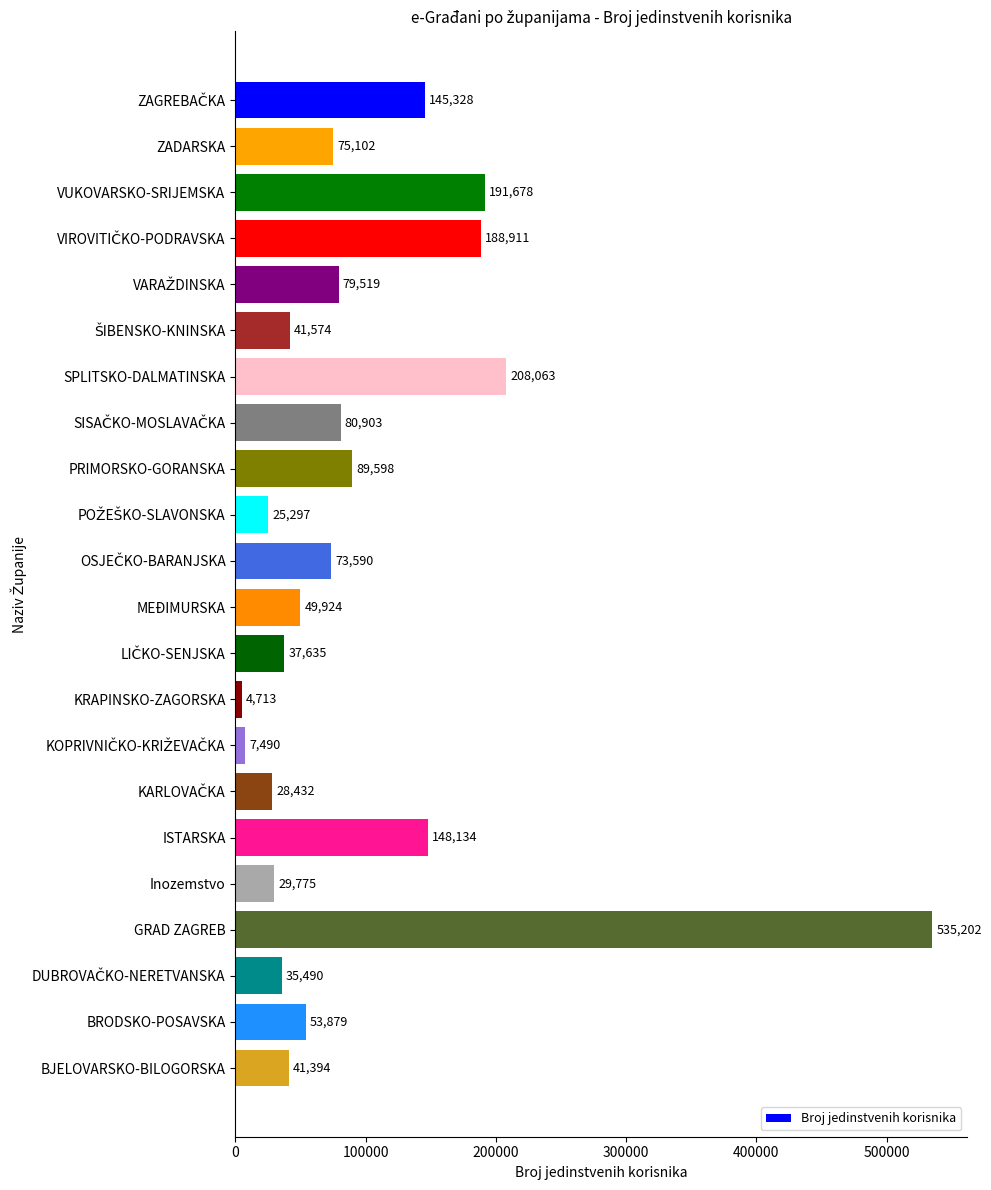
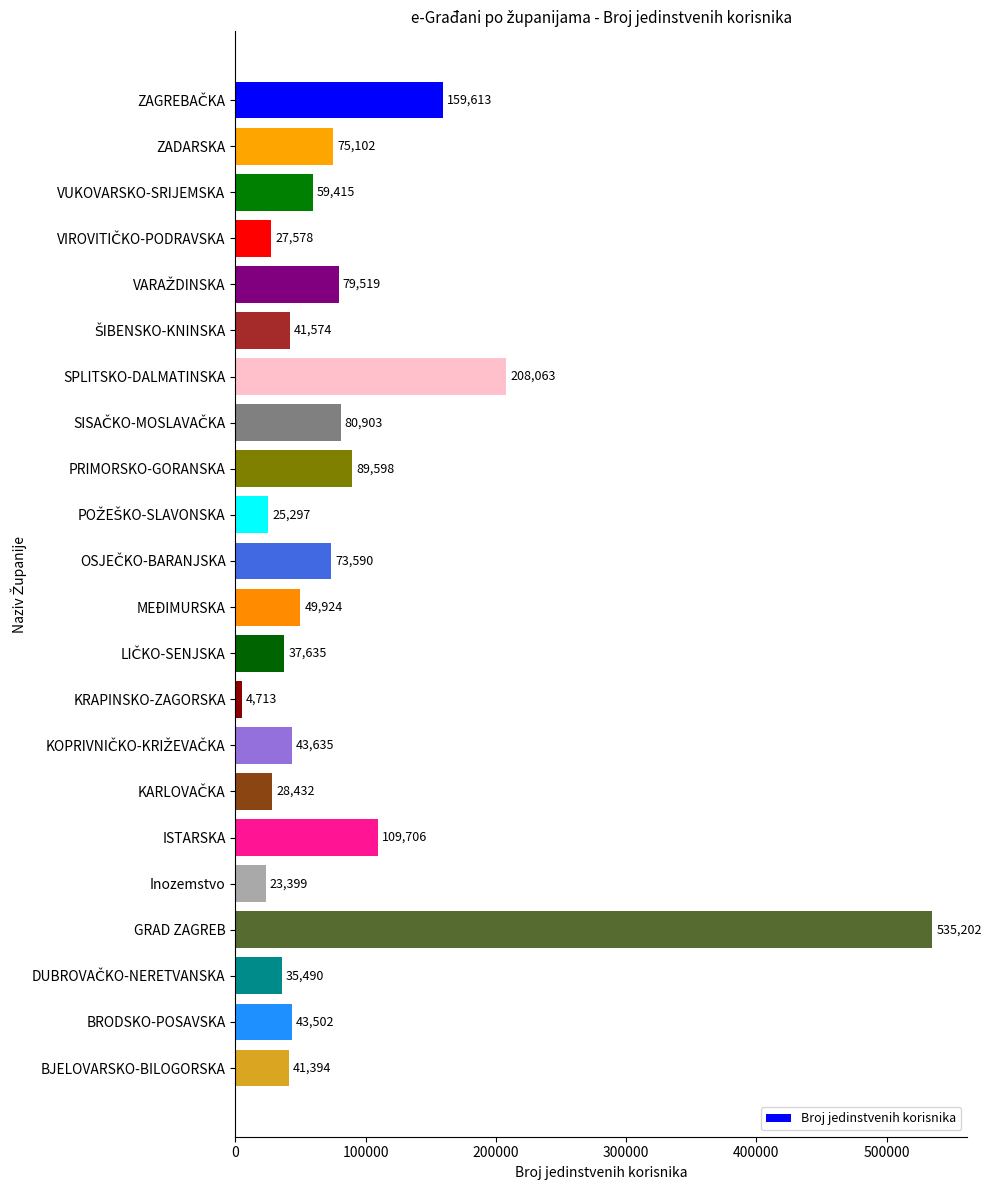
  {
-   "ZAGREBAČKA": "145,328",
+   "ZAGREBAČKA": "159,613",
    "ZADARSKA": "75,102",
-   "VUKOVARSKO-SRIJEMSKA": "191,678",
-   "VIROVITIČKO-PODRAVSKA": "188,911",
+   "VUKOVARSKO-SRIJEMSKA": "59,415",
+   "VIROVITIČKO-PODRAVSKA": "27,578",
    "VARAŽDINSKA": "79,519",
    "ŠIBENSKO-KNINSKA": "41,574",
    "SPLITSKO-DALMATINSKA": "208,063",
    "SISAČKO-MOSLAVAČKA": "80,903",
    "PRIMORSKO-GORANSKA": "89,598",
    "POŽEŠKO-SLAVONSKA": "25,297",
    "OSJEČKO-BARANJSKA": "73,590",
    "MEĐIMURSKA": "49,924",
    "LIČKO-SENJSKA": "37,635",
    "KRAPINSKO-ZAGORSKA": "4,713",
-   "KOPRIVNIČKO-KRIŽEVAČKA": "7,490",
+   "KOPRIVNIČKO-KRIŽEVAČKA": "43,635",
    "KARLOVAČKA": "28,432",
-   "ISTARSKA": "148,134",
-   "Inozemstvo": "29,775",
+   "ISTARSKA": "109,706",
+   "Inozemstvo": "23,399",
    "GRAD ZAGREB": "535,202",
    "DUBROVAČKO-NERETVANSKA": "35,490",
-   "BRODSKO-POSAVSKA": "53,879",
+   "BRODSKO-POSAVSKA": "43,502",
    "BJELOVARSKO-BILOGORSKA": "41,394"
  }
